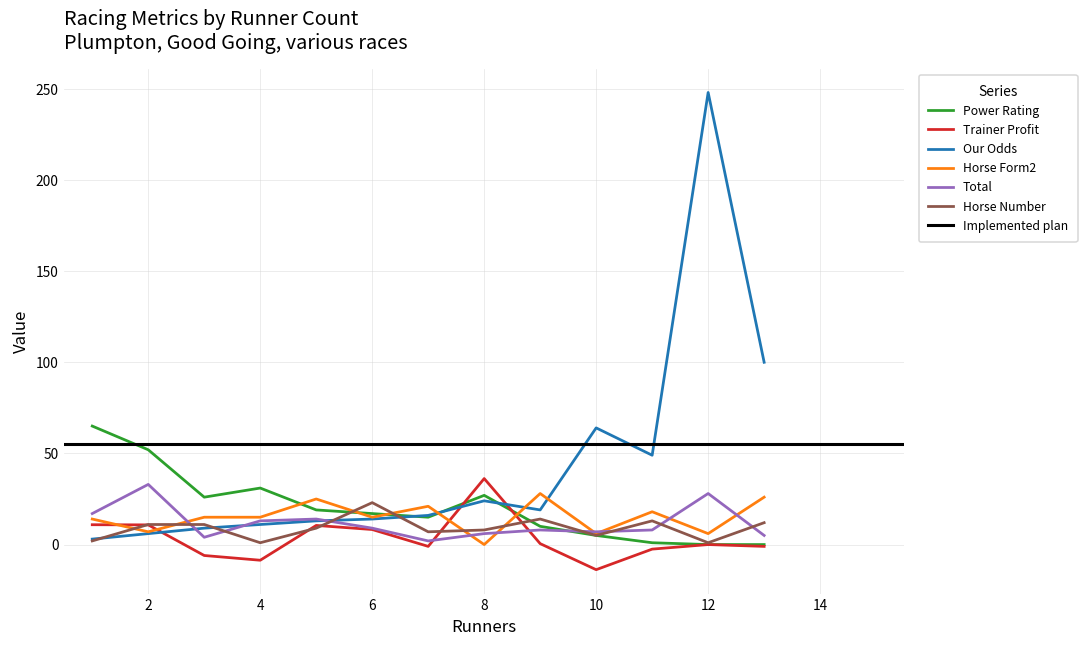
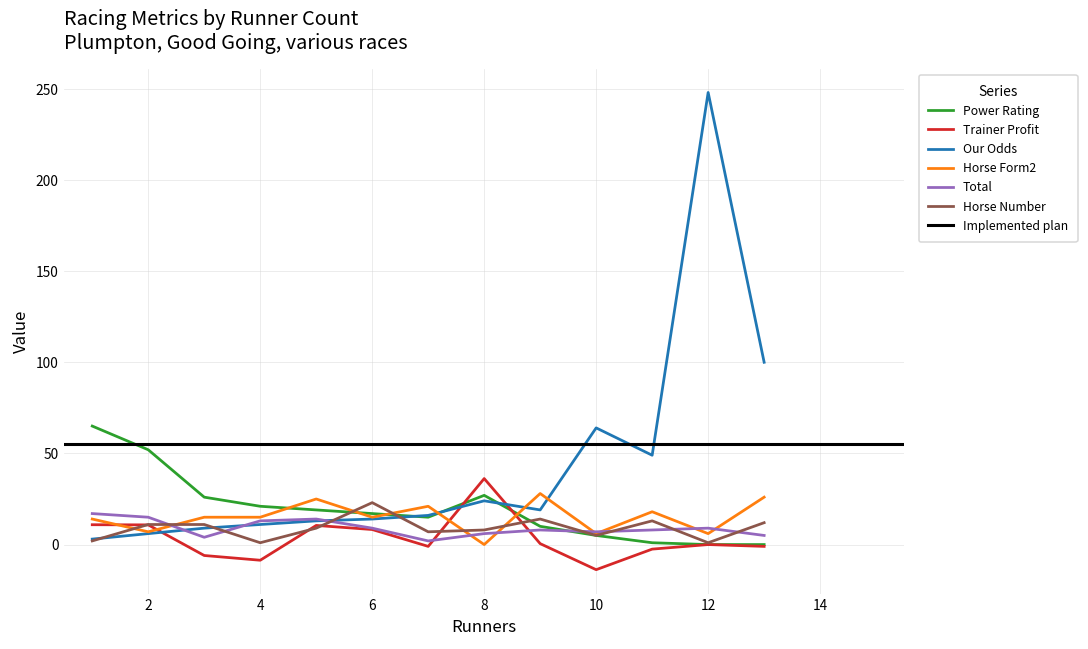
  {
    "Power Rating": {
      "2": 52,
-     "4": 31,
+     "4": 21,
      "6": 17,
      "8": 27
    },
    "Trainer Profit": {
      "4": -9,
      "8": 36,
      "10": -14
    },
    "Our Odds": {
      "4": 11,
      "8": 24,
      "10": 64,
      "12": 248
    },
    "Horse Form2": {
      "4": 15,
      "8": 0,
      "12": 6
    },
    "Total": {
-     "2": 33,
+     "2": 15,
      "4": 13,
      "8": 6,
-     "12": 28
+     "12": 9
    },
    "Horse Number": {
      "4": 1,
      "6": 23,
      "8": 8
    }
  }
